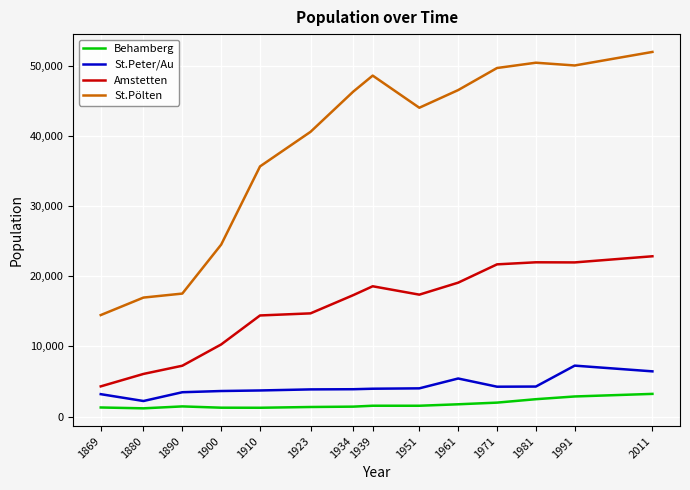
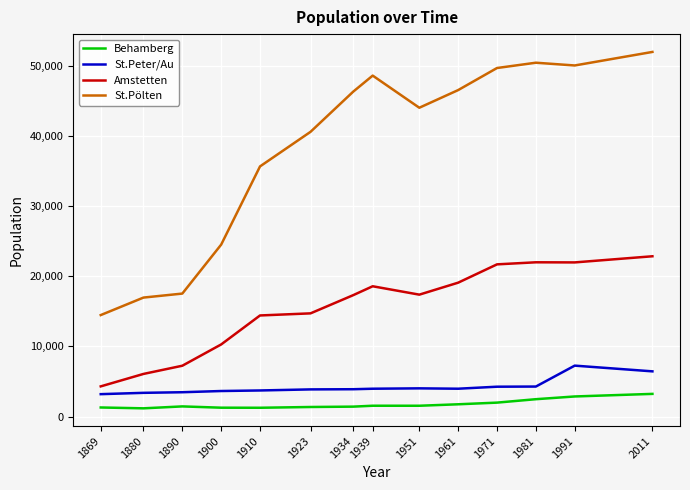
  {
    "Behamberg": {
      "1869": "1,000",
      "1880": "1,000",
      "1890": "1,000",
      "1900": "1,000",
      "1910": "1,000",
      "1923": "1,000",
      "1934": "1,000",
      "1939": "2,000",
      "1951": "2,000",
      "1961": "2,000",
      "1971": "2,000",
      "1981": "2,000",
      "1991": "3,000",
      "2011": "3,000"
    },
    "St.Peter/Au": {
      "1869": "3,000",
-     "1880": "2,000",
+     "1880": "3,000",
      "1890": "3,000",
      "1900": "4,000",
      "1910": "4,000",
      "1923": "4,000",
      "1934": "4,000",
      "1939": "4,000",
      "1951": "4,000",
-     "1961": "5,000",
+     "1961": "4,000",
      "1971": "4,000",
      "1981": "4,000",
      "1991": "7,000",
      "2011": "6,000"
    },
    "Amstetten": {
      "1869": "4,000",
      "1880": "6,000",
      "1890": "7,000",
      "1900": "10,000",
      "1910": "14,000",
      "1923": "15,000",
      "1934": "17,000",
      "1939": "19,000",
      "1951": "17,000",
      "1961": "19,000",
      "1971": "22,000",
      "1981": "22,000",
      "1991": "22,000",
      "2011": "23,000"
    },
    "St.Pölten": {
      "1869": "14,000",
      "1880": "17,000",
      "1890": "18,000",
      "1900": "25,000",
      "1910": "36,000",
      "1923": "41,000",
      "1934": "46,000",
      "1939": "49,000",
      "1951": "44,000",
      "1961": "47,000",
      "1971": "50,000",
      "1981": "50,000",
      "1991": "50,000",
      "2011": "52,000"
    }
  }
